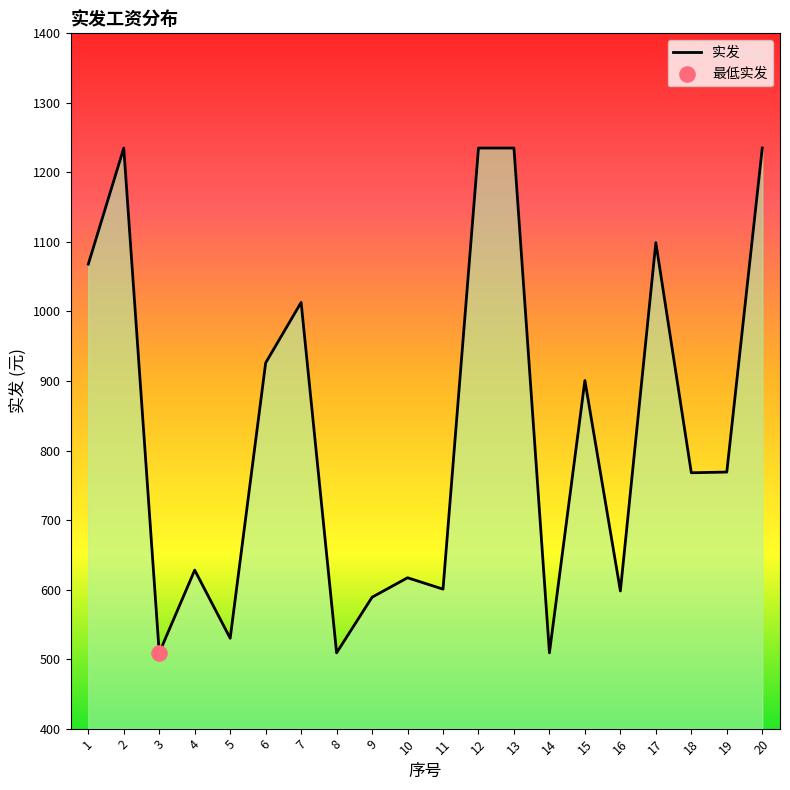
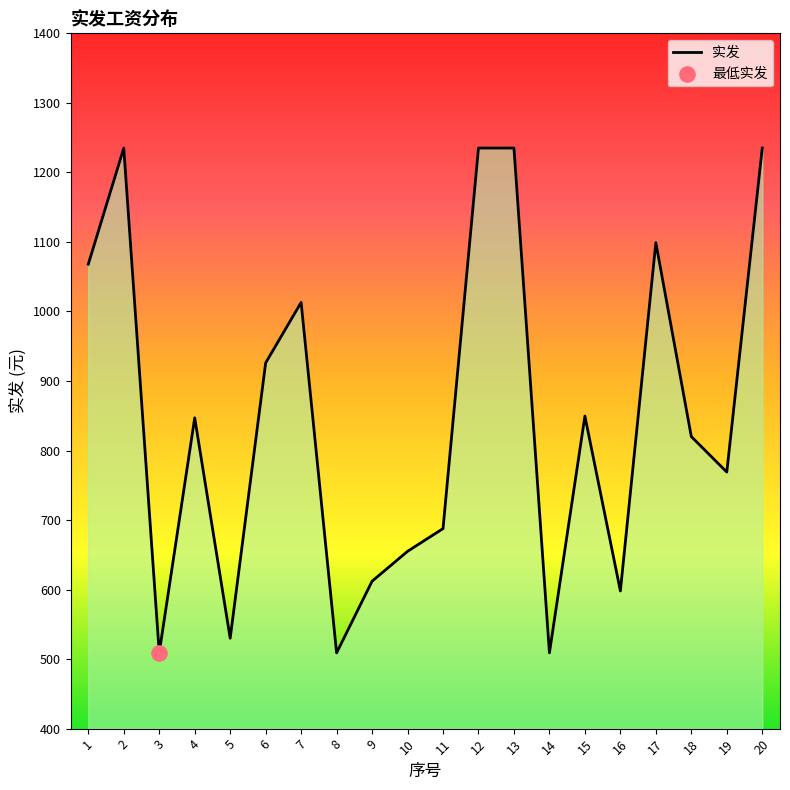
  {
    "实发": {
      "1": 1070,
      "2": 1240,
-     "4": 630,
+     "4": 850,
      "5": 530,
      "6": 930,
      "7": 1010,
      "8": 510,
-     "9": 590,
-     "10": 620,
-     "11": 600,
+     "9": 610,
+     "10": 660,
+     "11": 690,
      "12": 1240,
      "13": 1240,
      "14": 510,
-     "15": 900,
+     "15": 850,
      "16": 600,
      "17": 1100,
-     "18": 770,
+     "18": 820,
      "19": 770,
      "20": 1240
    }
  }
